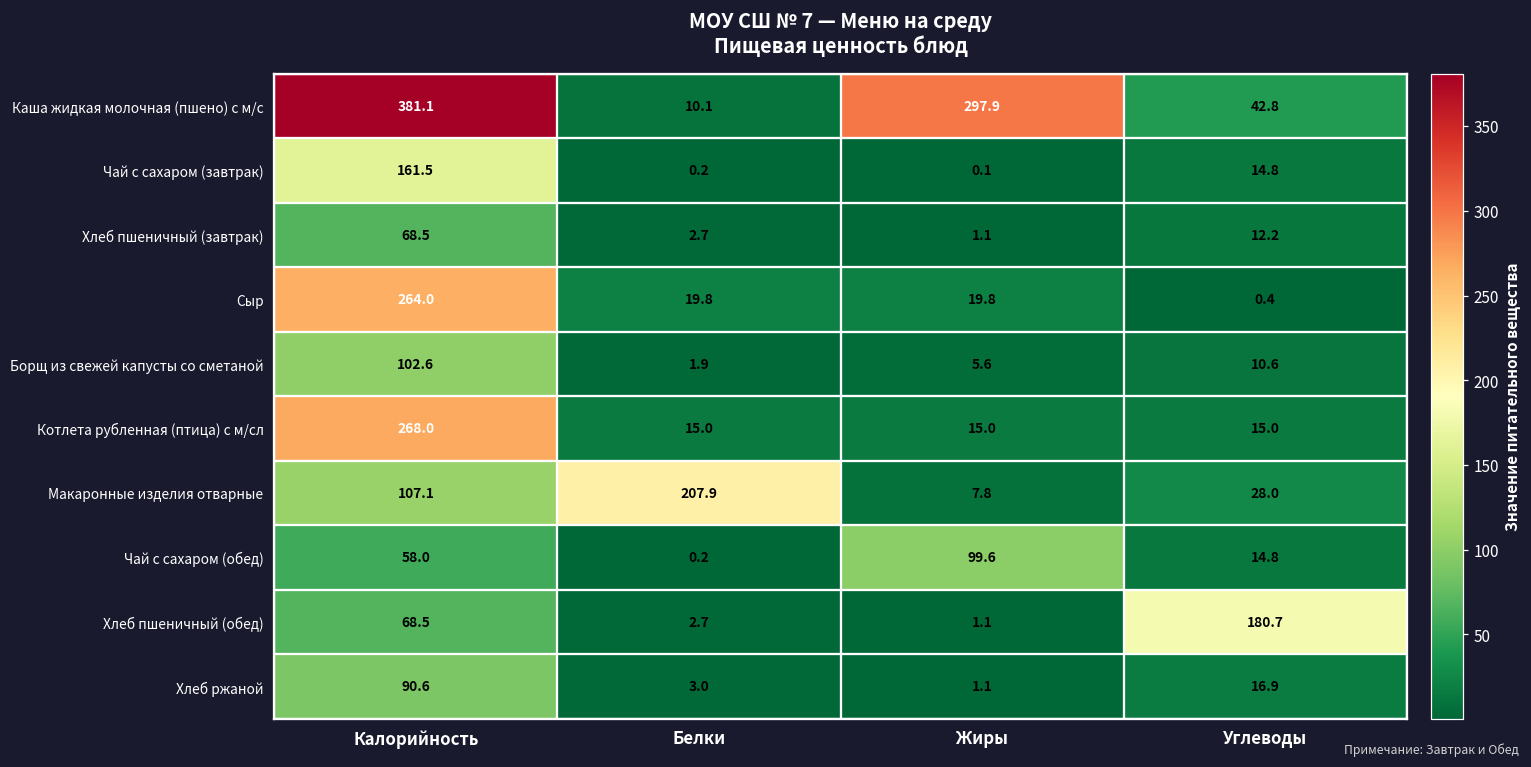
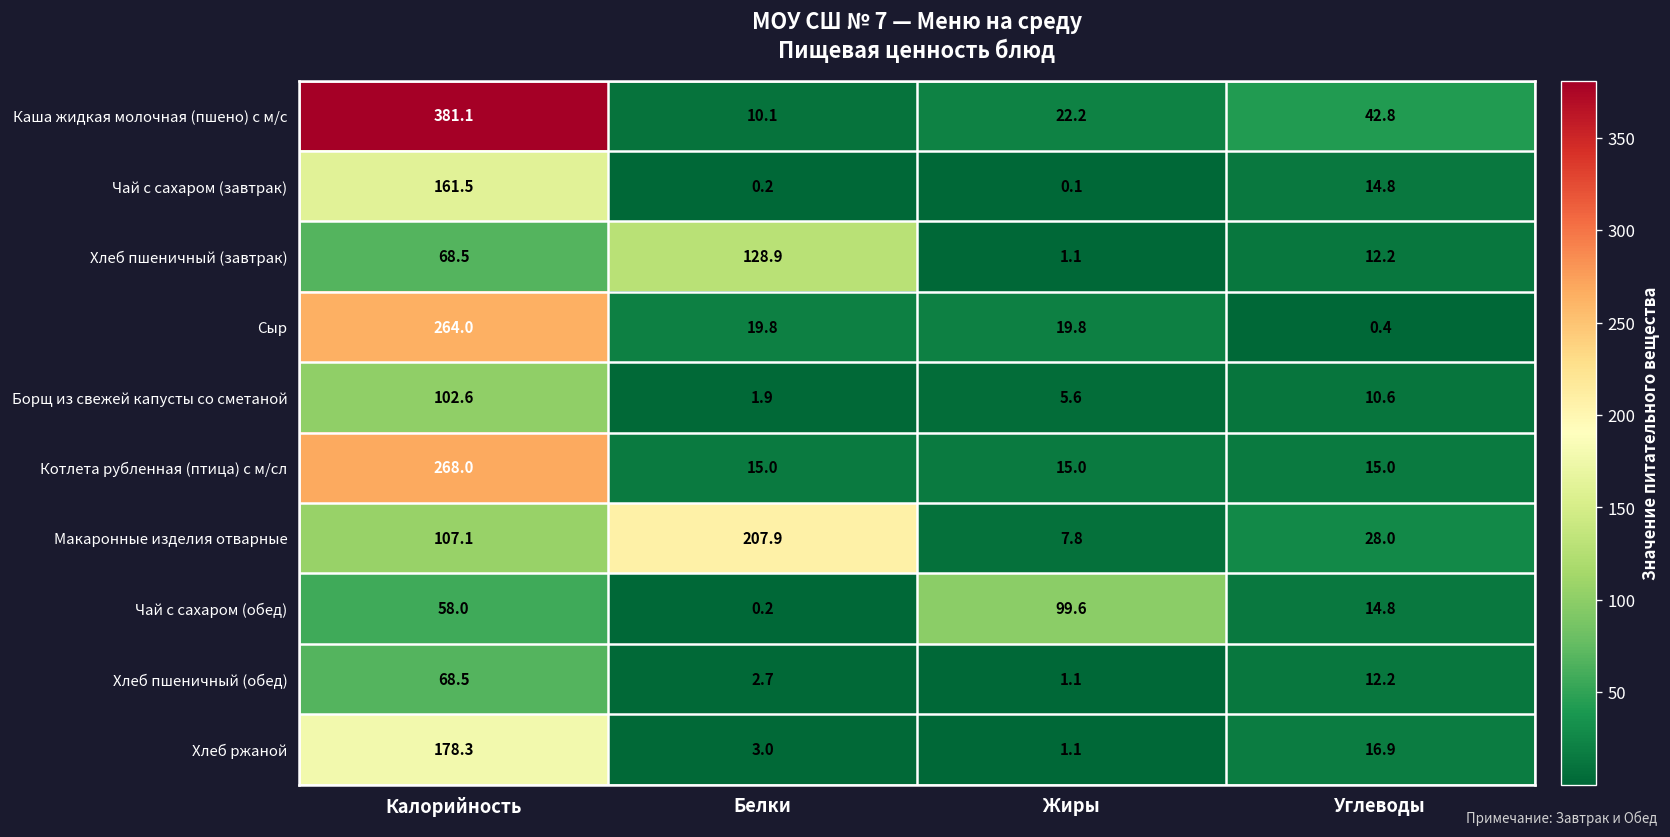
  {
    "Каша жидкая молочная (пшено) с м/с": {
      "Калорийность": 381.1,
      "Белки": 10.1,
-     "Жиры": 297.9,
+     "Жиры": 22.2,
      "Углеводы": 42.8
    },
    "Чай с сахаром (завтрак)": {
      "Калорийность": 161.5,
      "Белки": 0.2,
      "Жиры": 0.1,
      "Углеводы": 14.8
    },
    "Хлеб пшеничный (завтрак)": {
      "Калорийность": 68.5,
-     "Белки": 2.7,
+     "Белки": 128.9,
      "Жиры": 1.1,
      "Углеводы": 12.2
    },
    "Сыр": {
      "Калорийность": 264.0,
      "Белки": 19.8,
      "Жиры": 19.8,
      "Углеводы": 0.4
    },
    "Борщ из свежей капусты со сметаной": {
      "Калорийность": 102.6,
      "Белки": 1.9,
      "Жиры": 5.6,
      "Углеводы": 10.6
    },
    "Котлета рубленная (птица) с м/сл": {
      "Калорийность": 268.0,
      "Белки": 15.0,
      "Жиры": 15.0,
      "Углеводы": 15.0
    },
    "Макаронные изделия отварные": {
      "Калорийность": 107.1,
      "Белки": 207.9,
      "Жиры": 7.8,
      "Углеводы": 28.0
    },
    "Чай с сахаром (обед)": {
      "Калорийность": 58.0,
      "Белки": 0.2,
      "Жиры": 99.6,
      "Углеводы": 14.8
    },
    "Хлеб пшеничный (обед)": {
      "Калорийность": 68.5,
      "Белки": 2.7,
      "Жиры": 1.1,
-     "Углеводы": 180.7
+     "Углеводы": 12.2
    },
    "Хлеб ржаной": {
-     "Калорийность": 90.6,
+     "Калорийность": 178.3,
      "Белки": 3.0,
      "Жиры": 1.1,
      "Углеводы": 16.9
    }
  }
